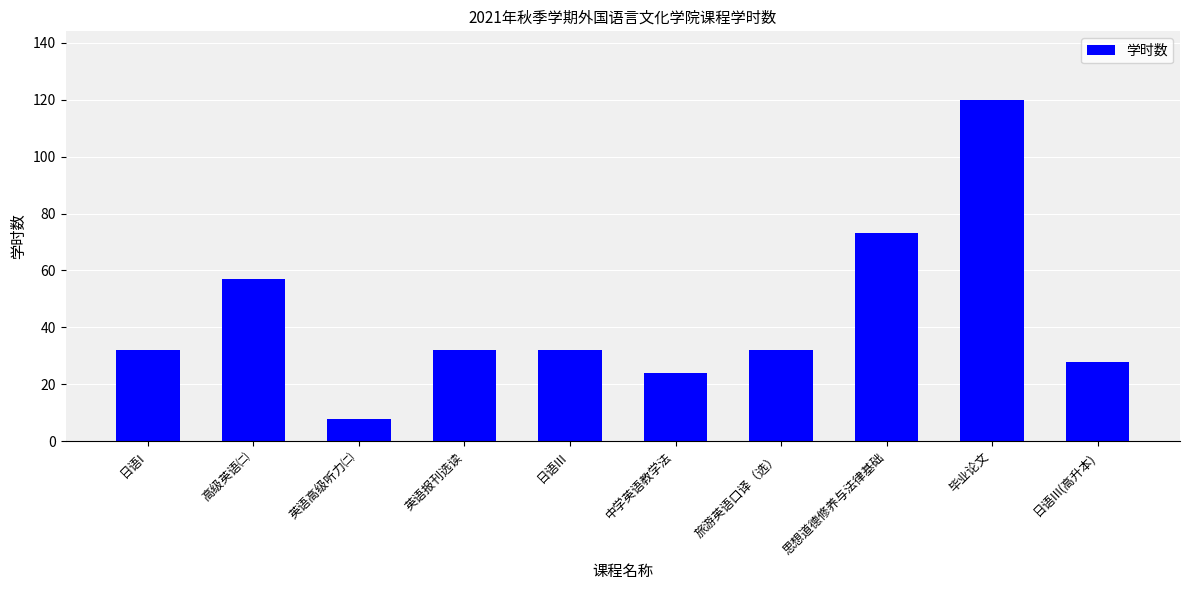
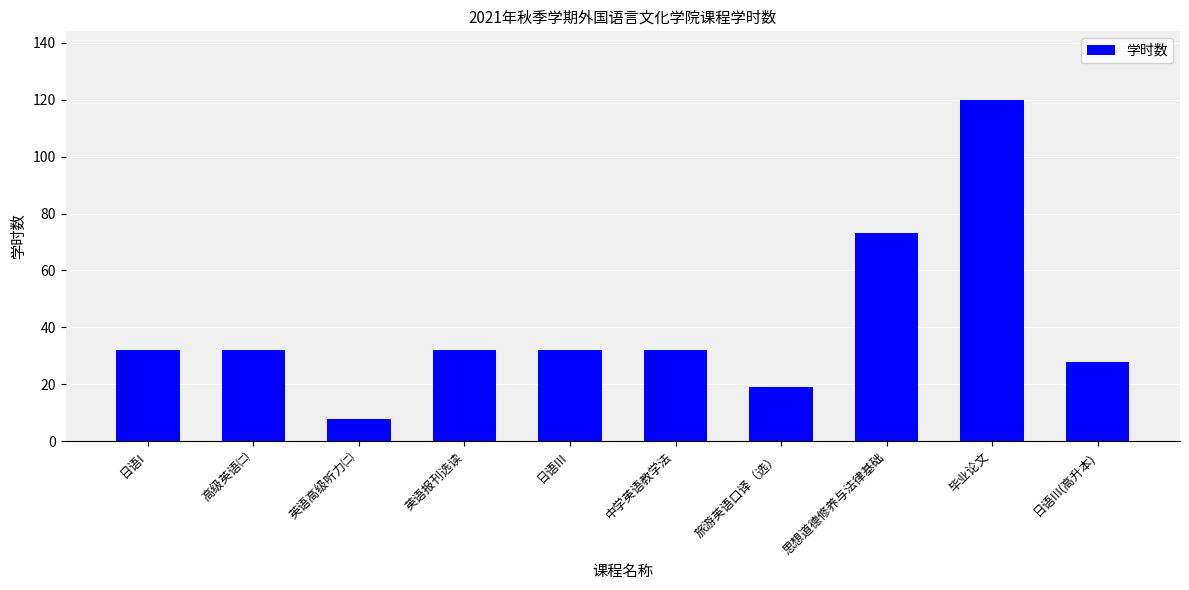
  {
    "日语I": 32,
-   "高级英语㈡": 57,
+   "高级英语㈡": 32,
    "英语高级听力㈡": 8,
    "英语报刊选读": 32,
    "日语III": 32,
-   "中学英语教学法": 24,
-   "旅游英语口译（选）": 32,
+   "中学英语教学法": 32,
+   "旅游英语口译（选）": 19,
    "思想道德修养与法律基础": 73,
    "毕业论文": 120,
    "日语III(高升本)": 28
  }
